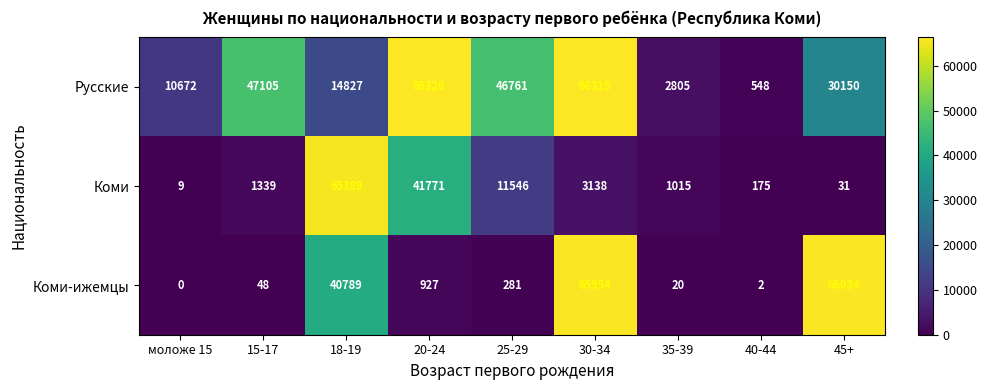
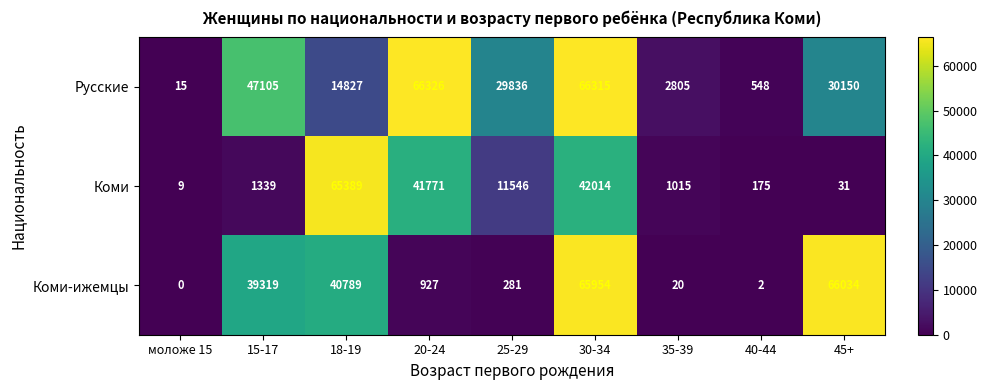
  {
    "Русские": {
-     "моложе 15": 10672,
+     "моложе 15": 15,
      "15-17": 47105,
      "18-19": 14827,
-     "25-29": 46761,
+     "25-29": 29836,
      "35-39": 2805,
      "40-44": 548,
      "45+": 30150
    },
    "Коми": {
      "моложе 15": 9,
      "15-17": 1339,
      "20-24": 41771,
      "25-29": 11546,
-     "30-34": 3138,
+     "30-34": 42014,
      "35-39": 1015,
      "40-44": 175,
      "45+": 31
    },
    "Коми-ижемцы": {
      "моложе 15": 0,
-     "15-17": 48,
+     "15-17": 39319,
      "18-19": 40789,
      "20-24": 927,
      "25-29": 281,
      "35-39": 20,
      "40-44": 2
    }
  }
